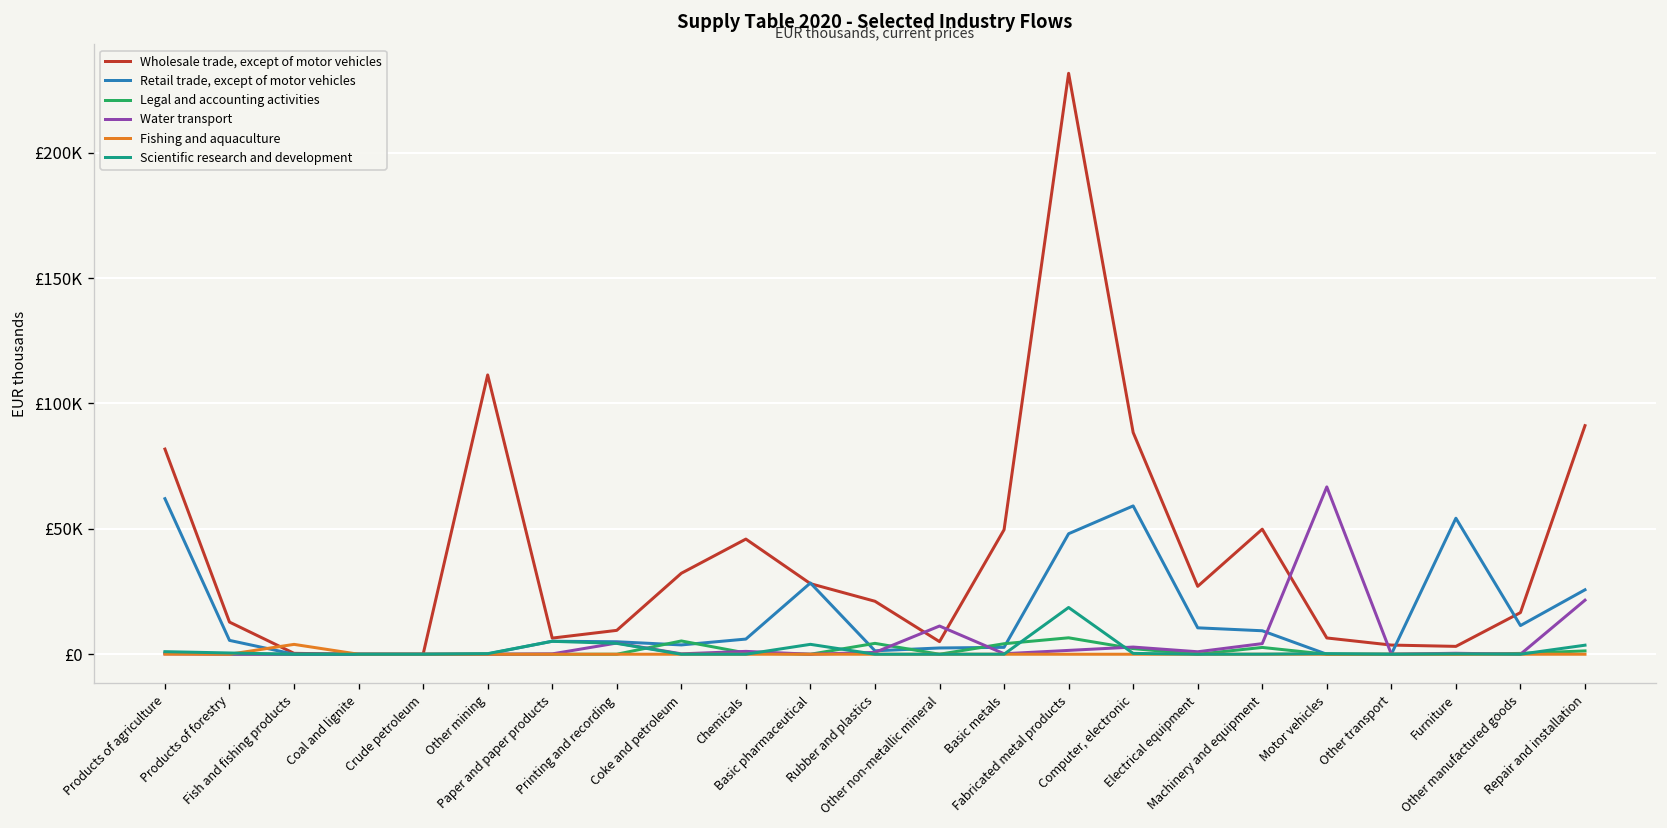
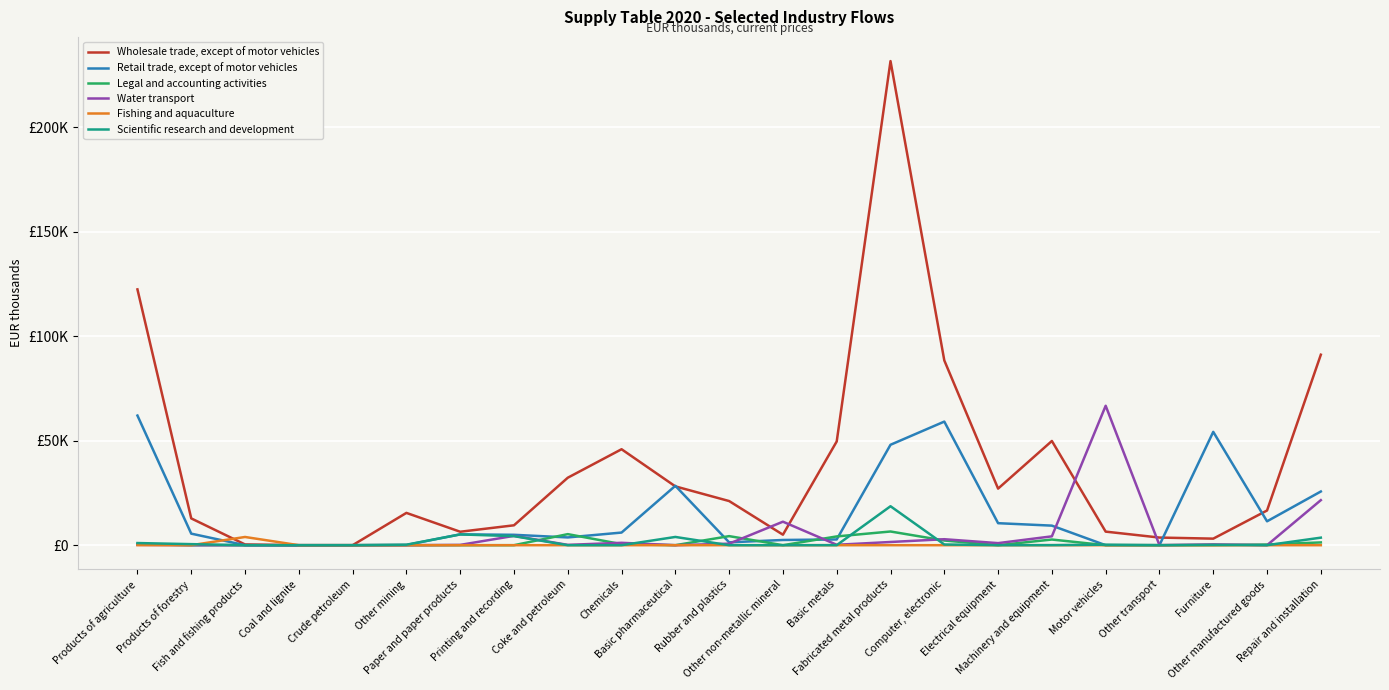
  {
    "Wholesale trade, except of motor vehicles": {
-     "Products of agriculture": "£82000",
+     "Products of agriculture": "£122000",
      "Products of forestry": "£13000",
-     "Other mining": "£111000",
+     "Other mining": "£15000",
      "Paper and paper products": "£6000",
      "Printing and recording": "£10000",
      "Coke and petroleum": "£32000",
      "Chemicals": "£46000",
      "Rubber and plastics": "£21000",
      "Other non-metallic mineral": "£5000",
      "Basic metals": "£50000",
      "Fabricated metal products": "£232000",
      "Computer, electronic": "£88000",
      "Electrical equipment": "£27000",
      "Machinery and equipment": "£50000",
      "Motor vehicles": "£6000",
      "Other transport": "£4000",
      "Furniture": "£3000",
      "Other manufactured goods": "£17000",
      "Repair and installation": "£91000"
    },
    "Retail trade, except of motor vehicles": {
      "Products of agriculture": "£62000",
      "Products of forestry": "£6000",
      "Coke and petroleum": "£4000",
      "Chemicals": "£6000",
      "Other non-metallic mineral": "£2000",
      "Basic metals": "£3000",
      "Fabricated metal products": "£48000",
      "Computer, electronic": "£59000",
      "Electrical equipment": "£11000",
      "Machinery and equipment": "£9000",
      "Furniture": "£54000",
      "Other manufactured goods": "£11000",
      "Repair and installation": "£26000"
    },
    "Water transport": {
      "Other non-metallic mineral": "£11000",
      "Fabricated metal products": "£2000",
      "Machinery and equipment": "£4000",
      "Motor vehicles": "£67000",
      "Repair and installation": "£22000"
    },
    "Fishing and aquaculture": {
      "Fish and fishing products": "£4000",
      "Fabricated metal products": "£0",
      "Repair and installation": "£0"
    }
  }
